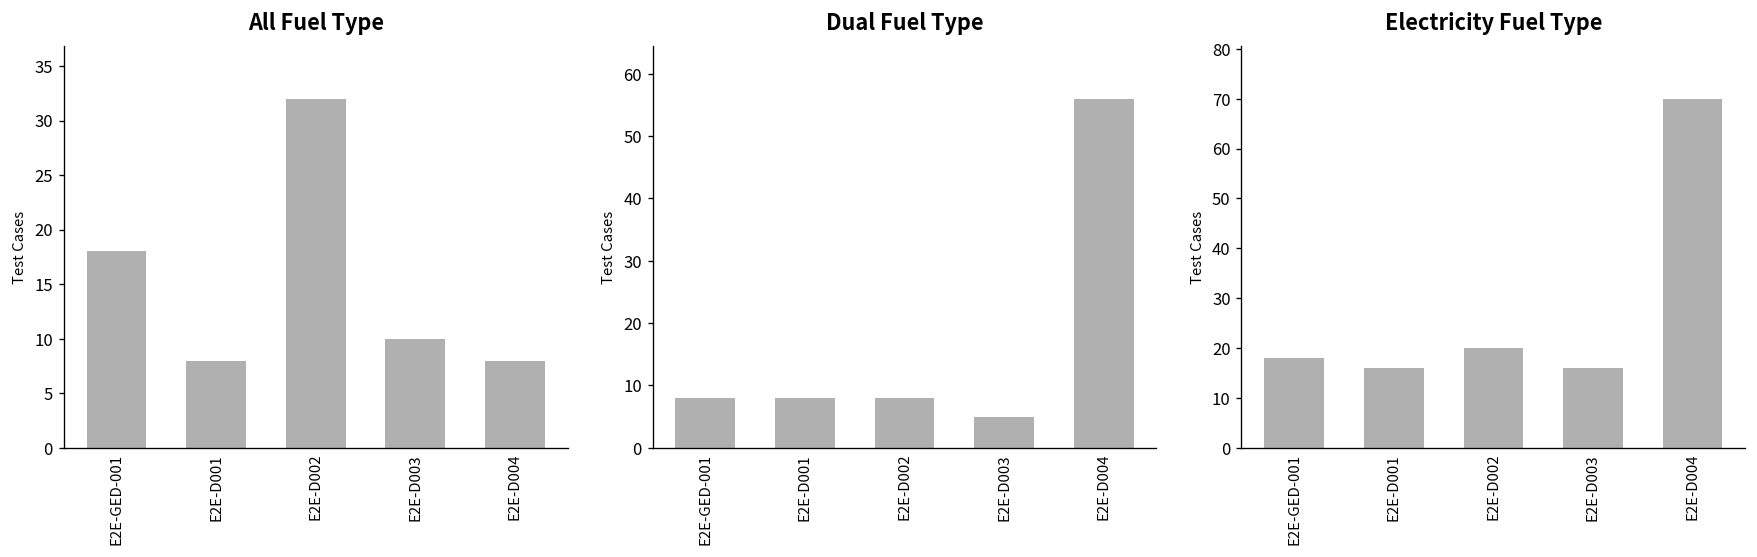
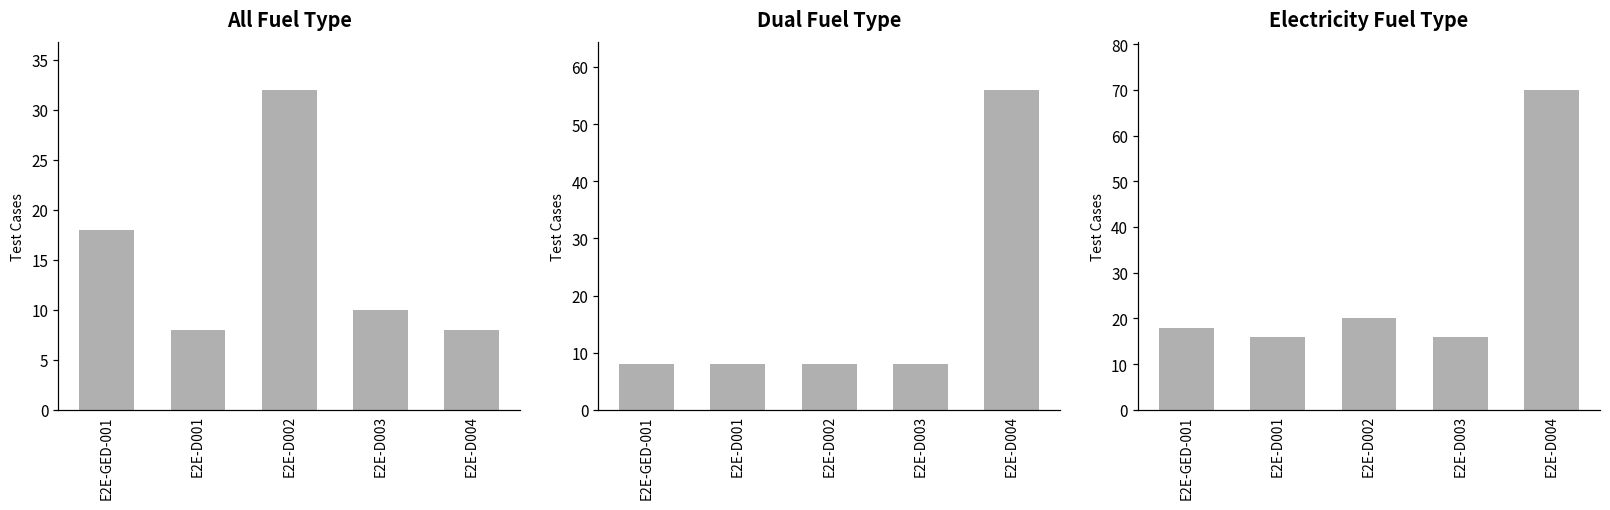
  {
    "All Fuel Type": {
      "E2E-GED-001": 18,
      "E2E-D001": 8,
      "E2E-D002": 32,
      "E2E-D003": 10,
      "E2E-D004": 8
    },
    "Dual Fuel Type": {
      "E2E-GED-001": 8,
      "E2E-D001": 8,
      "E2E-D002": 8,
-     "E2E-D003": 5,
+     "E2E-D003": 8,
      "E2E-D004": 56
    },
    "Electricity Fuel Type": {
      "E2E-GED-001": 18,
      "E2E-D001": 16,
      "E2E-D002": 20,
      "E2E-D003": 16,
      "E2E-D004": 70
    }
  }
